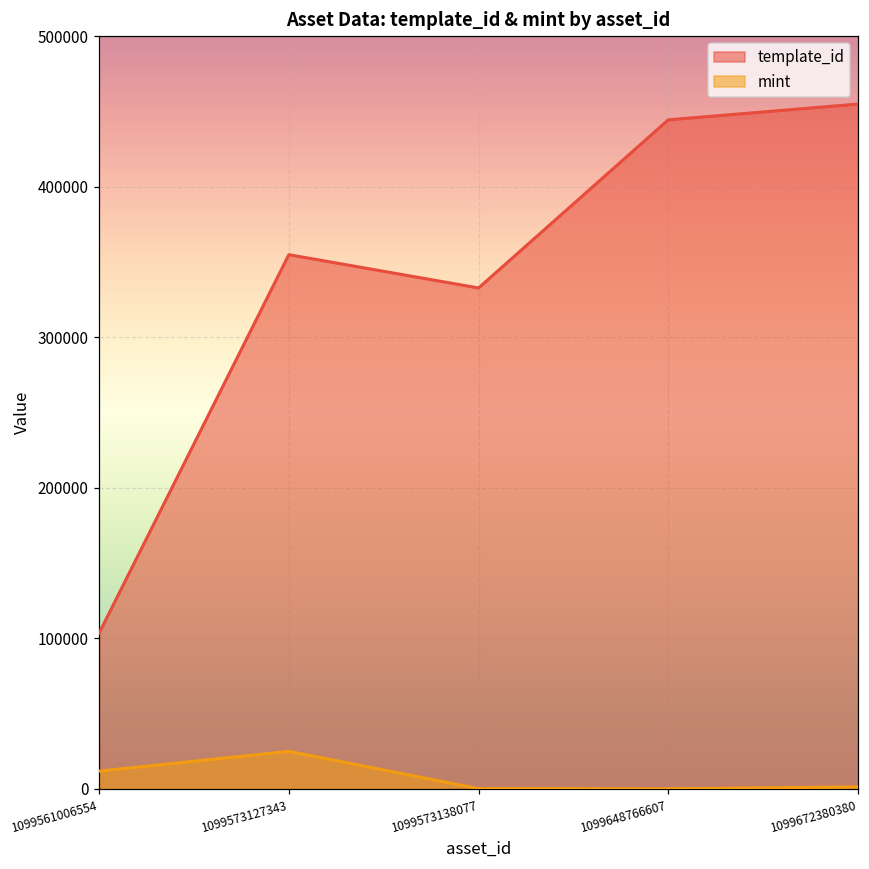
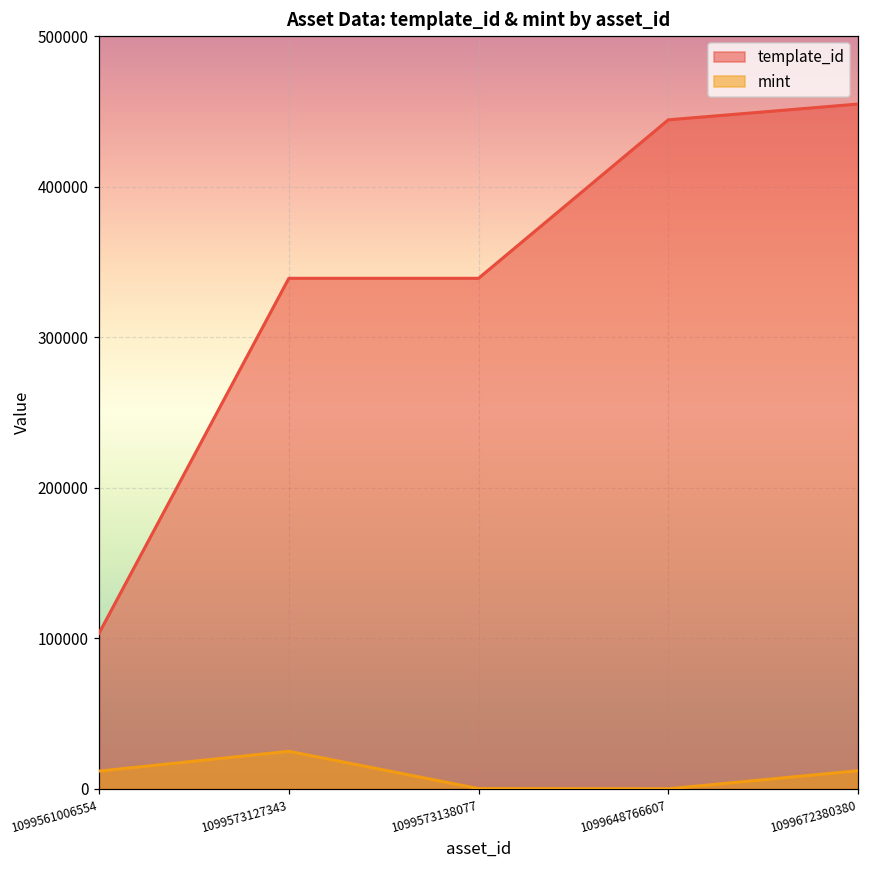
  {
    "template_id": {
      "1099561006554": 104000,
-     "1099573127343": 355000,
-     "1099573138077": 333000,
+     "1099573127343": 339000,
+     "1099573138077": 339000,
      "1099648766607": 444000,
      "1099672380380": 455000
    },
    "mint": {
      "1099561006554": 12000,
      "1099573127343": 25000,
      "1099573138077": 0,
      "1099648766607": 0,
-     "1099672380380": 1000
+     "1099672380380": 12000
    }
  }
